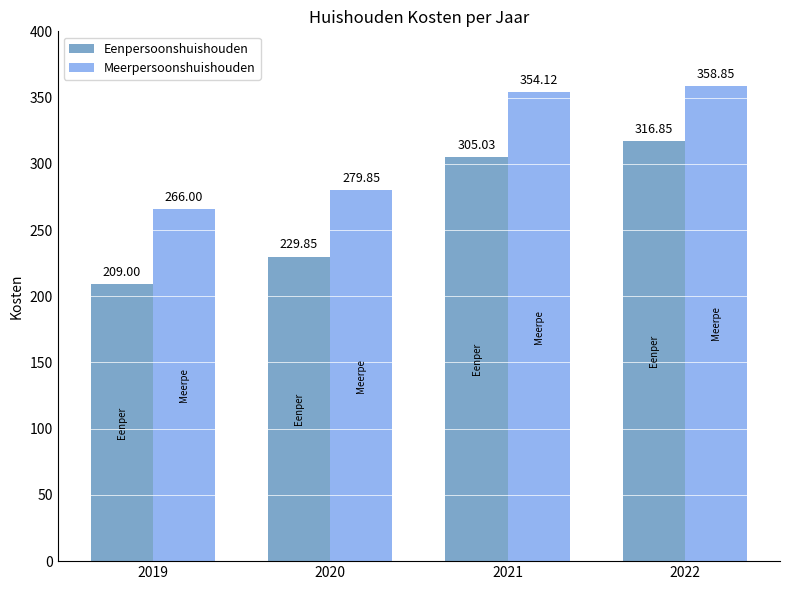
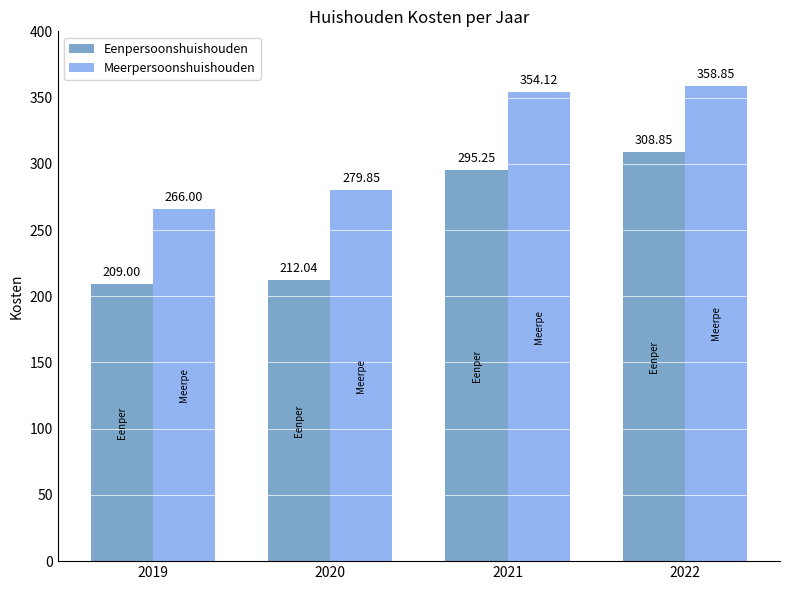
  {
    "Eenpersoonshuishouden": {
      "2019": 209.00,
-     "2020": 229.85,
-     "2021": 305.03,
-     "2022": 316.85
+     "2020": 212.04,
+     "2021": 295.25,
+     "2022": 308.85
    },
    "Meerpersoonshuishouden": {
      "2019": 266.00,
      "2020": 279.85,
      "2021": 354.12,
      "2022": 358.85
    }
  }
